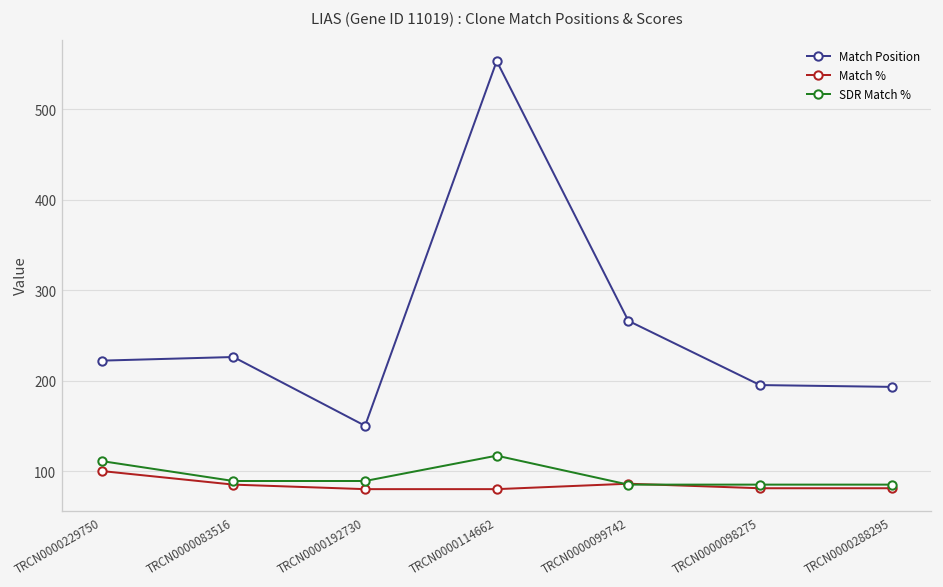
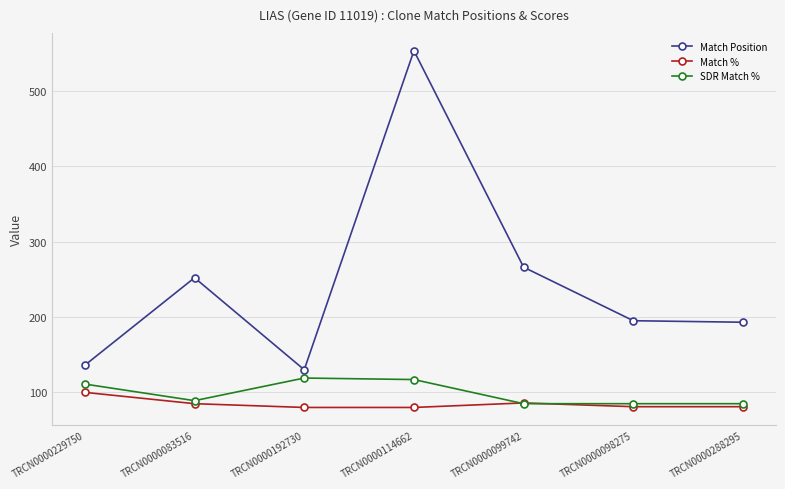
  {
    "Match Position": {
-     "TRCN0000229750": 220,
-     "TRCN0000083516": 230,
-     "TRCN0000192730": 150,
+     "TRCN0000229750": 140,
+     "TRCN0000083516": 250,
+     "TRCN0000192730": 130,
      "TRCN0000114662": 550,
      "TRCN0000099742": 270,
      "TRCN0000098275": 200,
      "TRCN0000288295": 190
    },
    "Match %": {
      "TRCN0000229750": 100,
      "TRCN0000083516": 90,
      "TRCN0000192730": 80,
      "TRCN0000114662": 80,
      "TRCN0000098275": 80,
      "TRCN0000288295": 80
    },
    "SDR Match %": {
      "TRCN0000229750": 110,
      "TRCN0000083516": 90,
-     "TRCN0000192730": 90,
+     "TRCN0000192730": 120,
      "TRCN0000114662": 120,
      "TRCN0000098275": 90,
      "TRCN0000288295": 90
    }
  }
